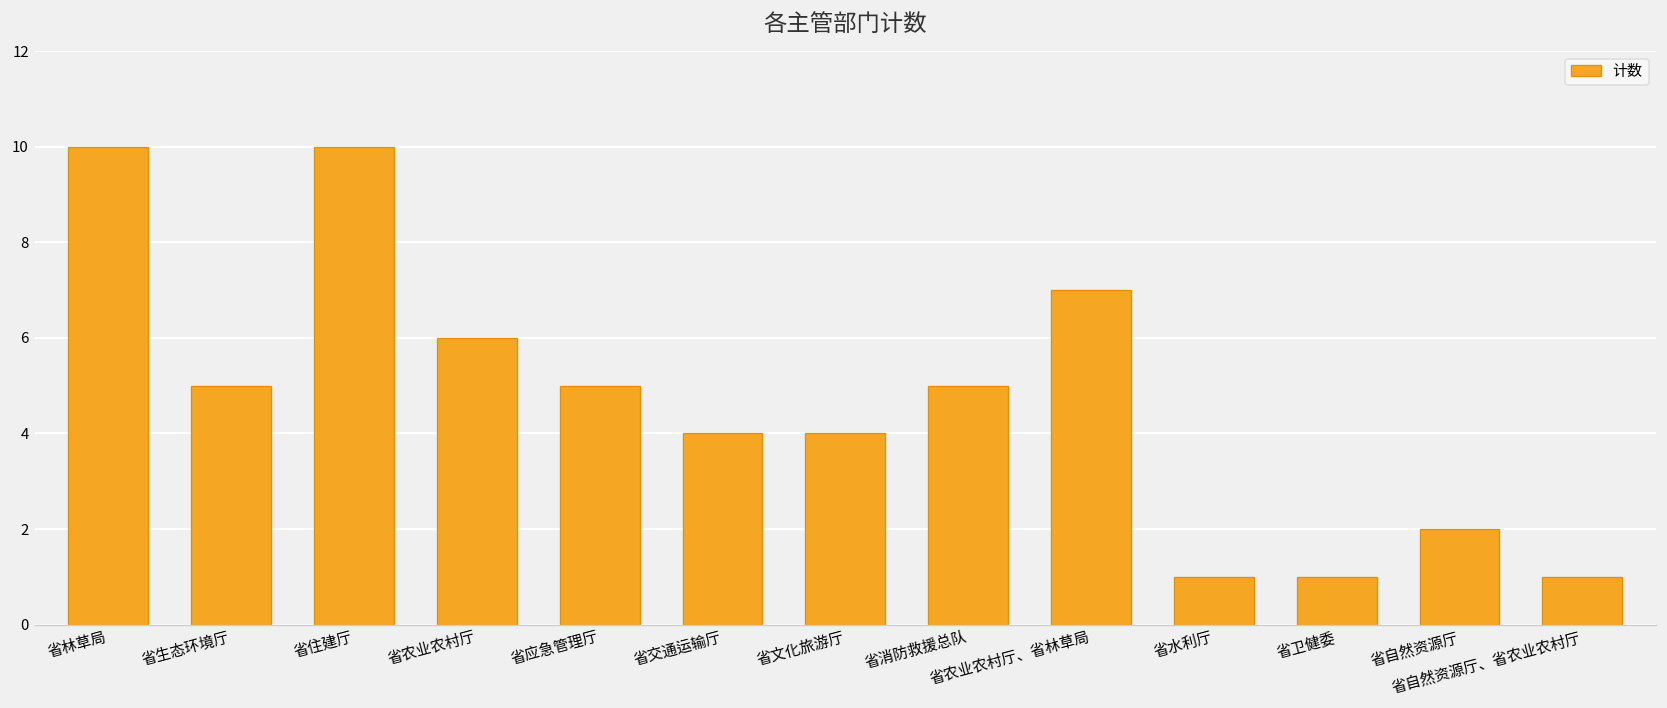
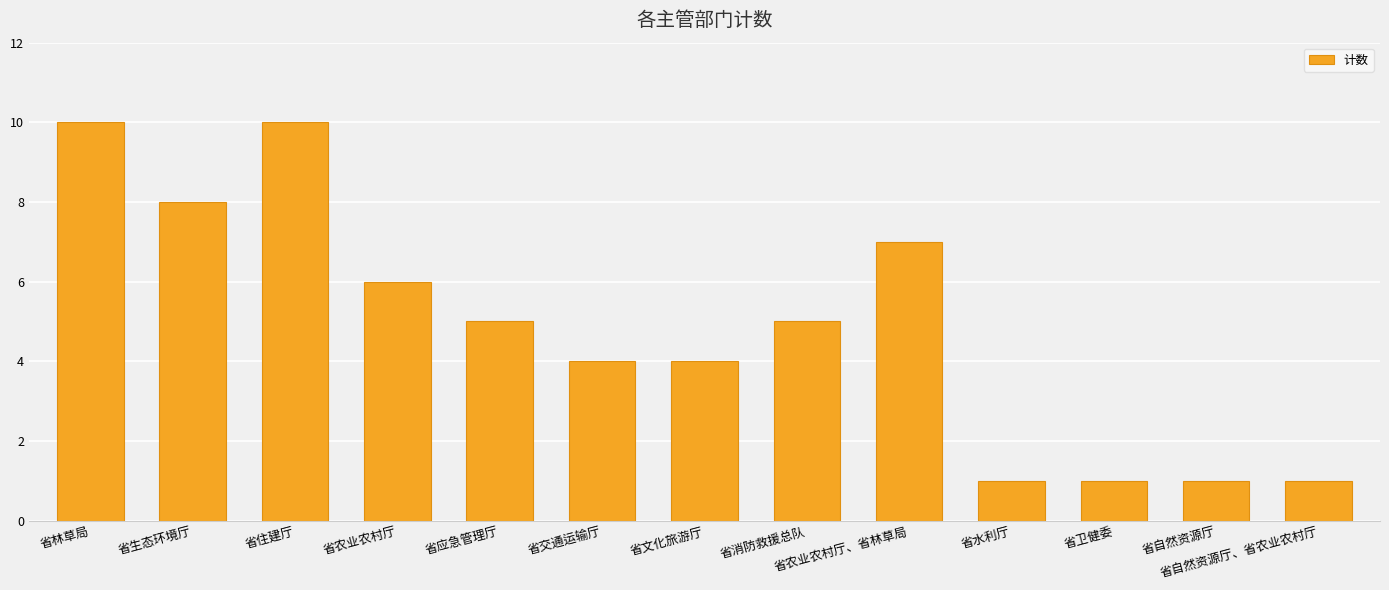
  {
    "省林草局": 10,
-   "省生态环境厅": 5,
+   "省生态环境厅": 8,
    "省住建厅": 10,
    "省农业农村厅": 6,
    "省应急管理厅": 5,
    "省交通运输厅": 4,
    "省文化旅游厅": 4,
    "省消防救援总队": 5,
    "省农业农村厅、省林草局": 7,
    "省水利厅": 1,
    "省卫健委": 1,
-   "省自然资源厅": 2,
+   "省自然资源厅": 1,
    "省自然资源厅、省农业农村厅": 1
  }
